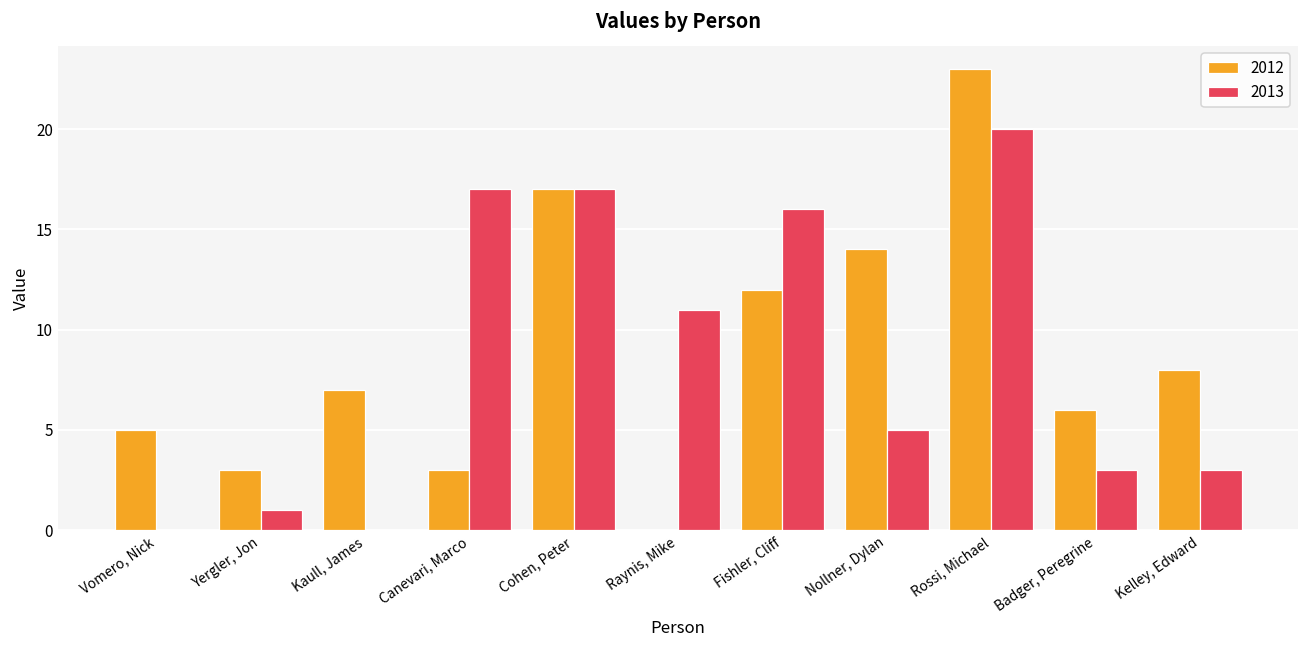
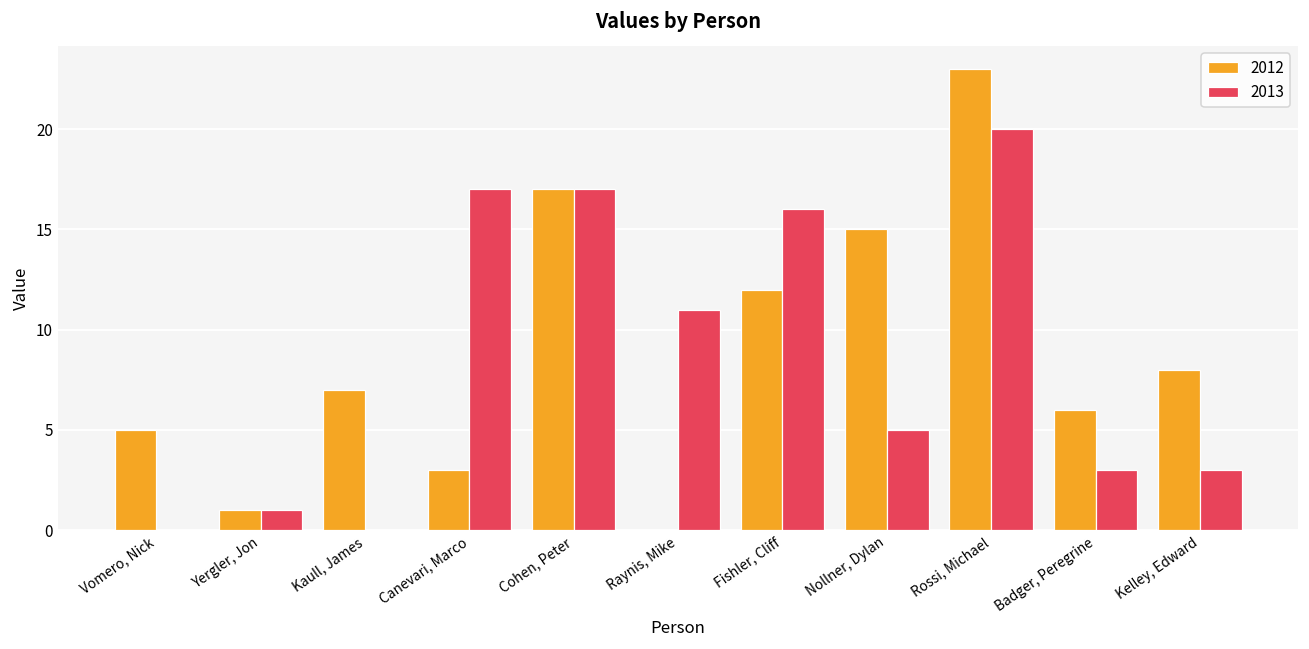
  {
    "2012": {
      "Vomero, Nick": 5,
-     "Yergler, Jon": 3,
+     "Yergler, Jon": 1,
      "Kaull, James": 7,
      "Canevari, Marco": 3,
      "Cohen, Peter": 17,
      "Raynis, Mike": 0,
      "Fishler, Cliff": 12,
-     "Nollner, Dylan": 14,
+     "Nollner, Dylan": 15,
      "Rossi, Michael": 23,
      "Badger, Peregrine": 6,
      "Kelley, Edward": 8
    },
    "2013": {
      "Vomero, Nick": 0,
      "Yergler, Jon": 1,
      "Kaull, James": 0,
      "Canevari, Marco": 17,
      "Cohen, Peter": 17,
      "Raynis, Mike": 11,
      "Fishler, Cliff": 16,
      "Nollner, Dylan": 5,
      "Rossi, Michael": 20,
      "Badger, Peregrine": 3,
      "Kelley, Edward": 3
    }
  }
